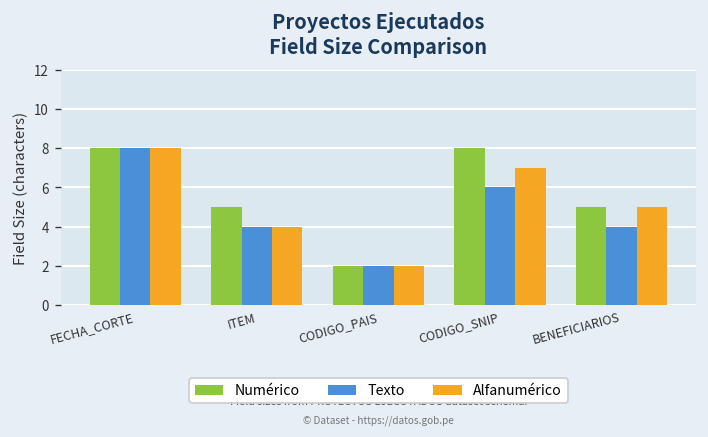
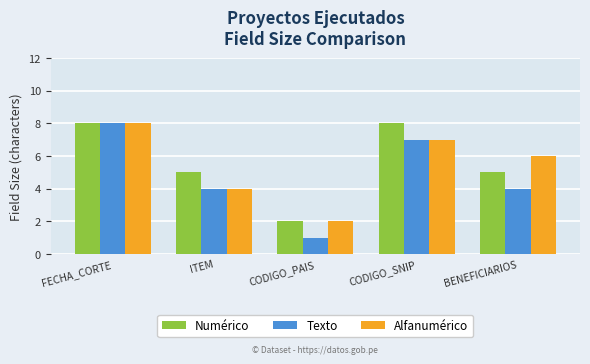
  {
    "Numérico": {
      "FECHA_CORTE": 8,
      "ITEM": 5,
      "CODIGO_PAIS": 2,
      "CODIGO_SNIP": 8,
      "BENEFICIARIOS": 5
    },
    "Texto": {
      "FECHA_CORTE": 8,
      "ITEM": 4,
-     "CODIGO_PAIS": 2,
-     "CODIGO_SNIP": 6,
+     "CODIGO_PAIS": 1,
+     "CODIGO_SNIP": 7,
      "BENEFICIARIOS": 4
    },
    "Alfanumérico": {
      "FECHA_CORTE": 8,
      "ITEM": 4,
      "CODIGO_PAIS": 2,
      "CODIGO_SNIP": 7,
-     "BENEFICIARIOS": 5
+     "BENEFICIARIOS": 6
    }
  }
